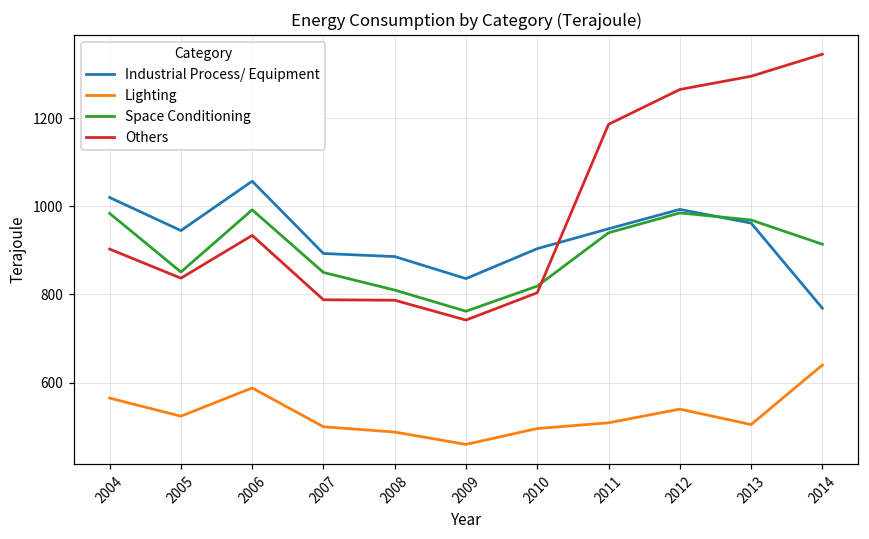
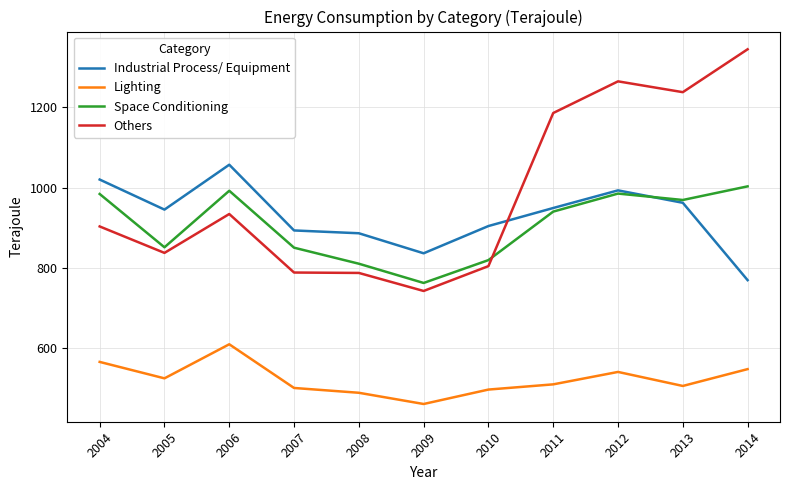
  {
    "Industrial Process/ Equipment": {
      "2004": 1020,
      "2005": 950,
      "2006": 1060,
      "2007": 890,
      "2008": 890,
      "2009": 840,
      "2010": 900,
      "2011": 950,
      "2012": 990,
      "2013": 960,
      "2014": 770
    },
    "Lighting": {
      "2004": 570,
      "2005": 520,
-     "2006": 590,
+     "2006": 610,
      "2007": 500,
      "2008": 490,
      "2009": 460,
      "2010": 500,
      "2011": 510,
      "2012": 540,
      "2013": 510,
-     "2014": 640
+     "2014": 550
    },
    "Space Conditioning": {
      "2004": 980,
      "2005": 850,
      "2006": 990,
      "2007": 850,
      "2008": 810,
      "2009": 760,
      "2010": 820,
      "2011": 940,
      "2012": 990,
      "2013": 970,
-     "2014": 910
+     "2014": 1000
    },
    "Others": {
      "2004": 900,
      "2005": 840,
      "2006": 930,
      "2007": 790,
      "2008": 790,
      "2009": 740,
      "2010": 800,
      "2011": 1190,
      "2012": 1270,
-     "2013": 1300,
+     "2013": 1240,
      "2014": 1350
    }
  }
